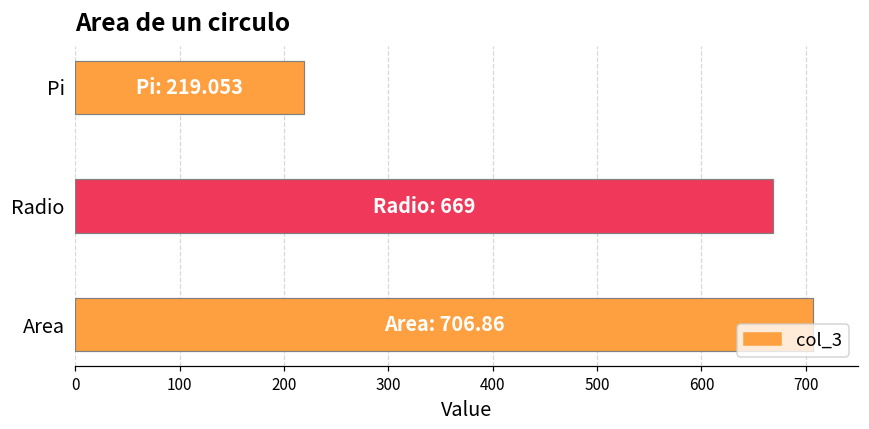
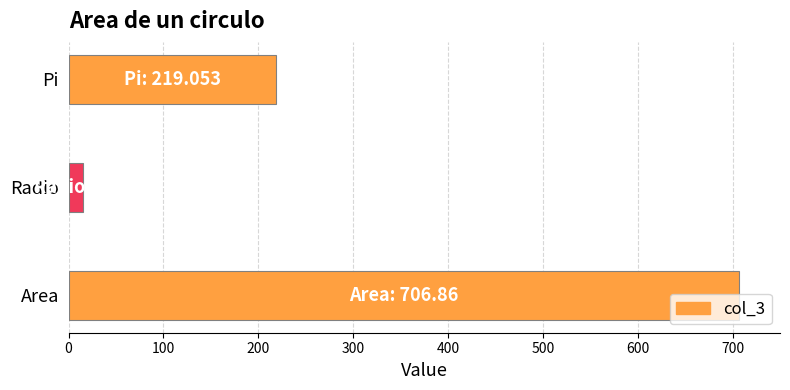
  {
-   "Radio": 670
+   "Radio": 20
  }
